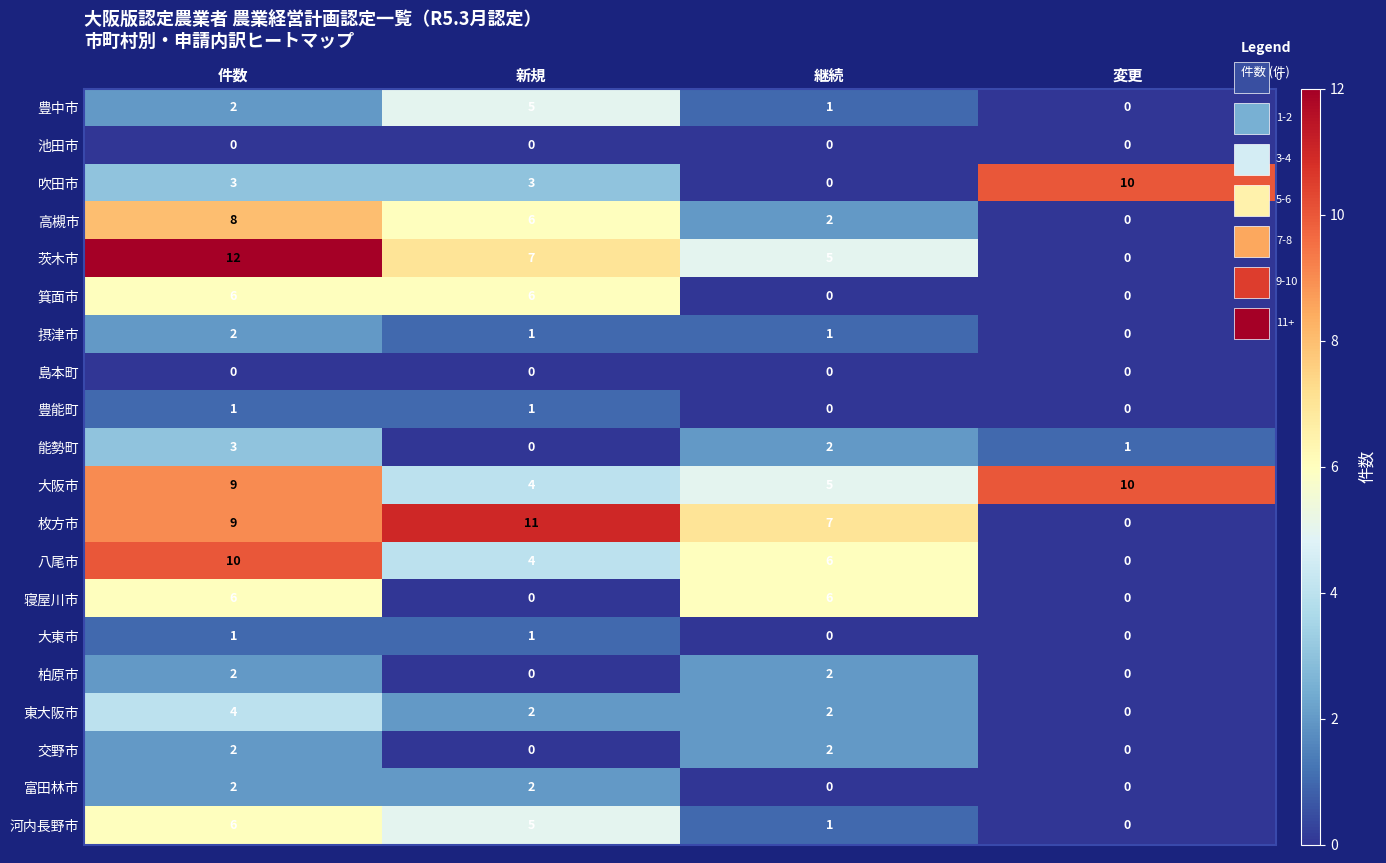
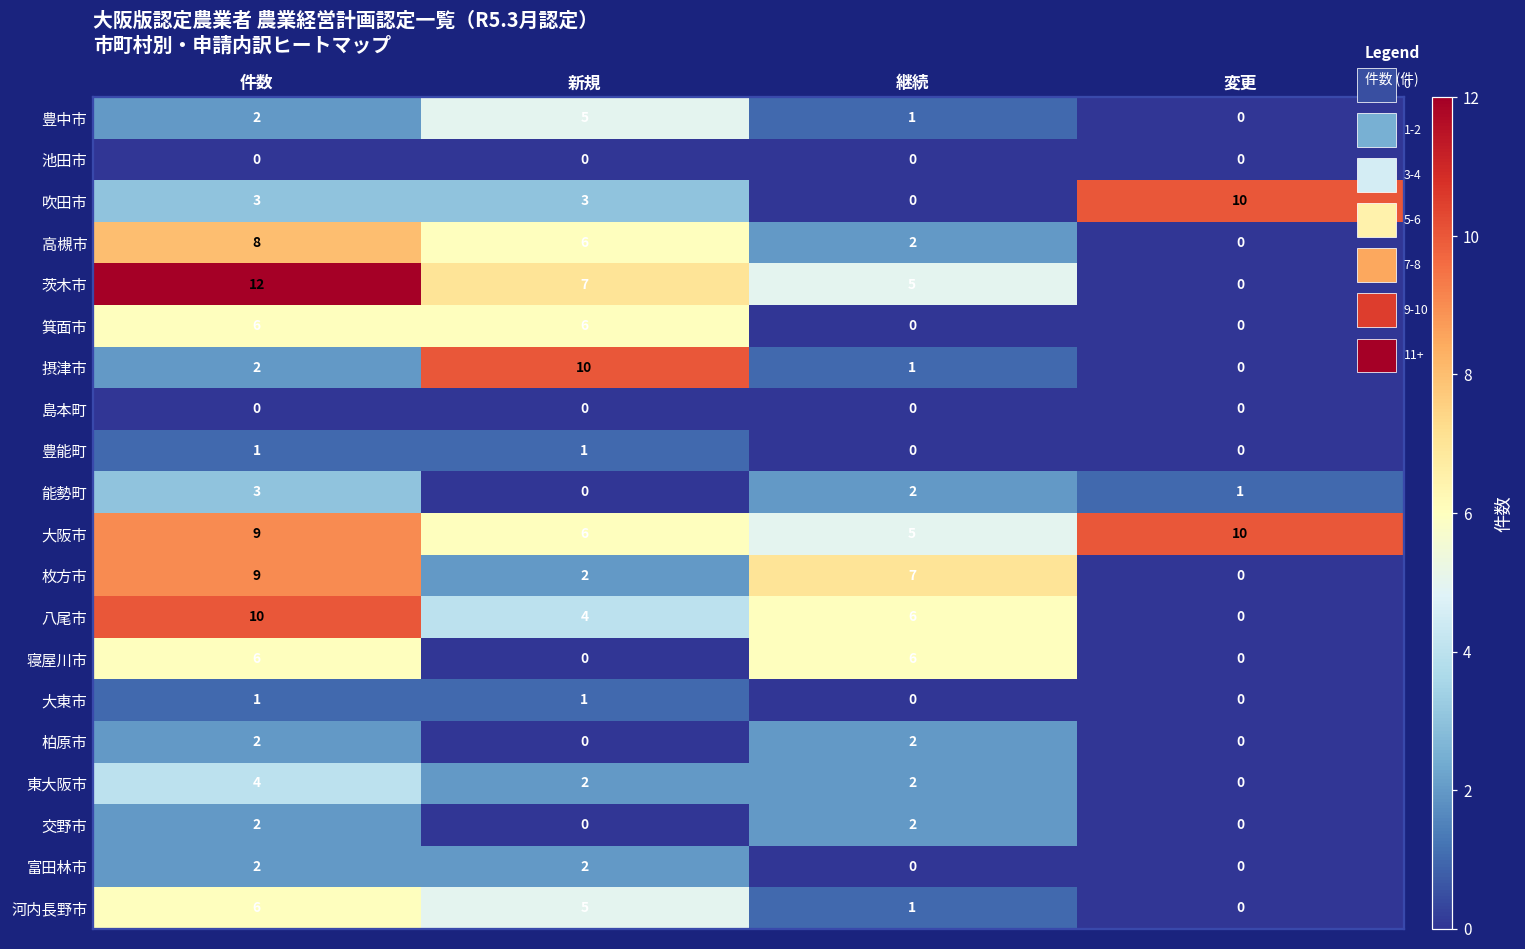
  {
    "豊中市": {
      "件数": 2,
      "継続": 1,
      "変更": 0
    },
    "池田市": {
      "件数": 0,
      "新規": 0,
      "継続": 0,
      "変更": 0
    },
    "吹田市": {
      "件数": 3,
      "新規": 3,
      "継続": 0,
      "変更": 10
    },
    "高槻市": {
      "件数": 8,
      "新規": 6,
      "継続": 2,
      "変更": 0
    },
    "茨木市": {
      "件数": 12,
      "新規": 7,
      "変更": 0
    },
    "箕面市": {
      "件数": 6,
      "新規": 6,
      "継続": 0,
      "変更": 0
    },
    "摂津市": {
      "件数": 2,
-     "新規": 1,
+     "新規": 10,
      "継続": 1,
      "変更": 0
    },
    "島本町": {
      "件数": 0,
      "新規": 0,
      "継続": 0,
      "変更": 0
    },
    "豊能町": {
      "件数": 1,
      "新規": 1,
      "継続": 0,
      "変更": 0
    },
    "能勢町": {
      "件数": 3,
      "新規": 0,
      "継続": 2,
      "変更": 1
    },
    "大阪市": {
      "件数": 9,
-     "新規": 4,
+     "新規": 6,
      "変更": 10
    },
    "枚方市": {
      "件数": 9,
-     "新規": 11,
+     "新規": 2,
      "継続": 7,
      "変更": 0
    },
    "八尾市": {
      "件数": 10,
      "新規": 4,
      "継続": 6,
      "変更": 0
    },
    "寝屋川市": {
      "件数": 6,
      "新規": 0,
      "継続": 6,
      "変更": 0
    },
    "大東市": {
      "件数": 1,
      "新規": 1,
      "継続": 0,
      "変更": 0
    },
    "柏原市": {
      "件数": 2,
      "新規": 0,
      "継続": 2,
      "変更": 0
    },
    "東大阪市": {
      "件数": 4,
      "新規": 2,
      "継続": 2,
      "変更": 0
    },
    "交野市": {
      "件数": 2,
      "新規": 0,
      "継続": 2,
      "変更": 0
    },
    "富田林市": {
      "件数": 2,
      "新規": 2,
      "継続": 0,
      "変更": 0
    },
    "河内長野市": {
      "件数": 6,
      "継続": 1,
      "変更": 0
    }
  }
